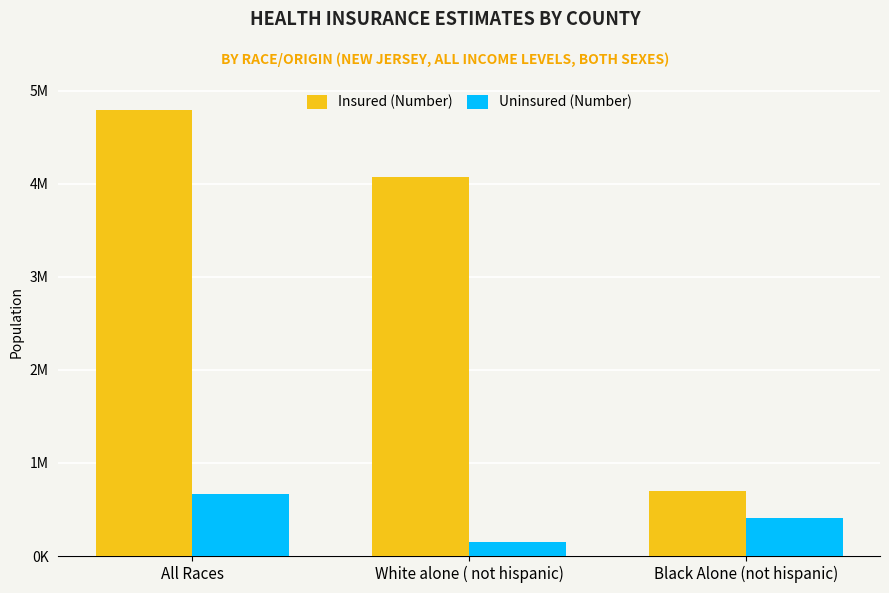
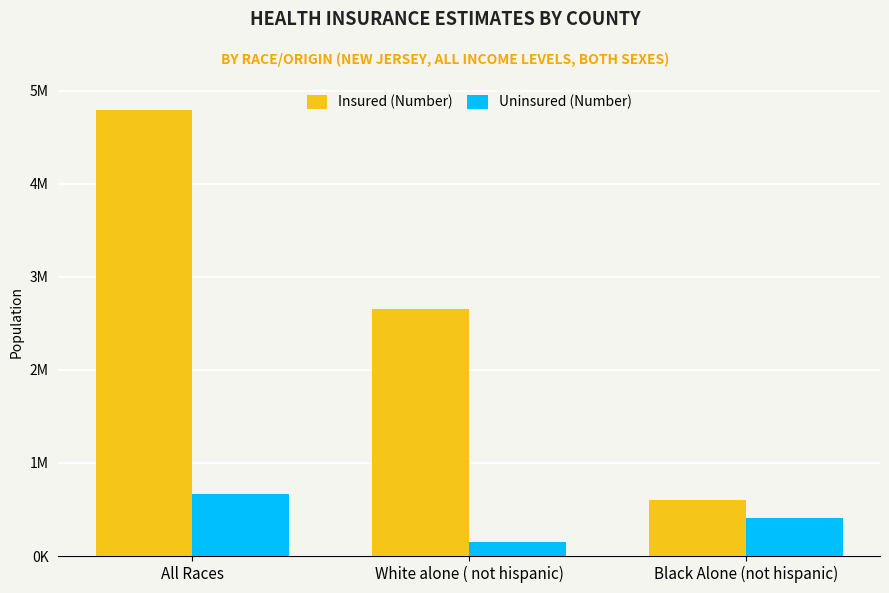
  {
    "Insured (Number)": {
      "All Races": 4800000,
-     "White alone ( not hispanic)": 4100000,
-     "Black Alone (not hispanic)": 700000
+     "White alone ( not hispanic)": 2700000,
+     "Black Alone (not hispanic)": 600000
    },
    "Uninsured (Number)": {
      "All Races": 700000,
      "White alone ( not hispanic)": 200000,
      "Black Alone (not hispanic)": 400000
    }
  }
